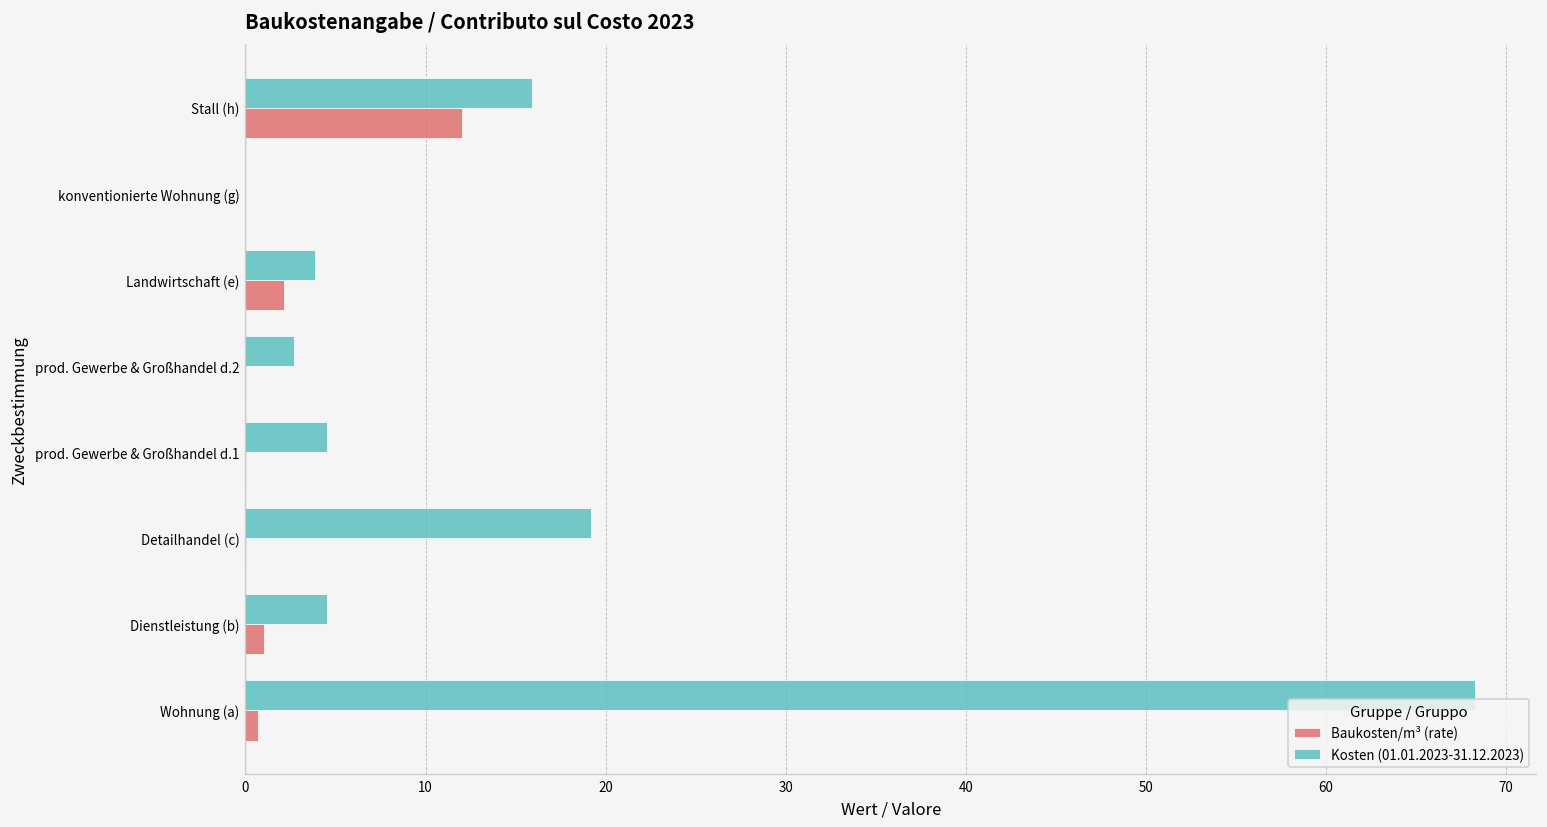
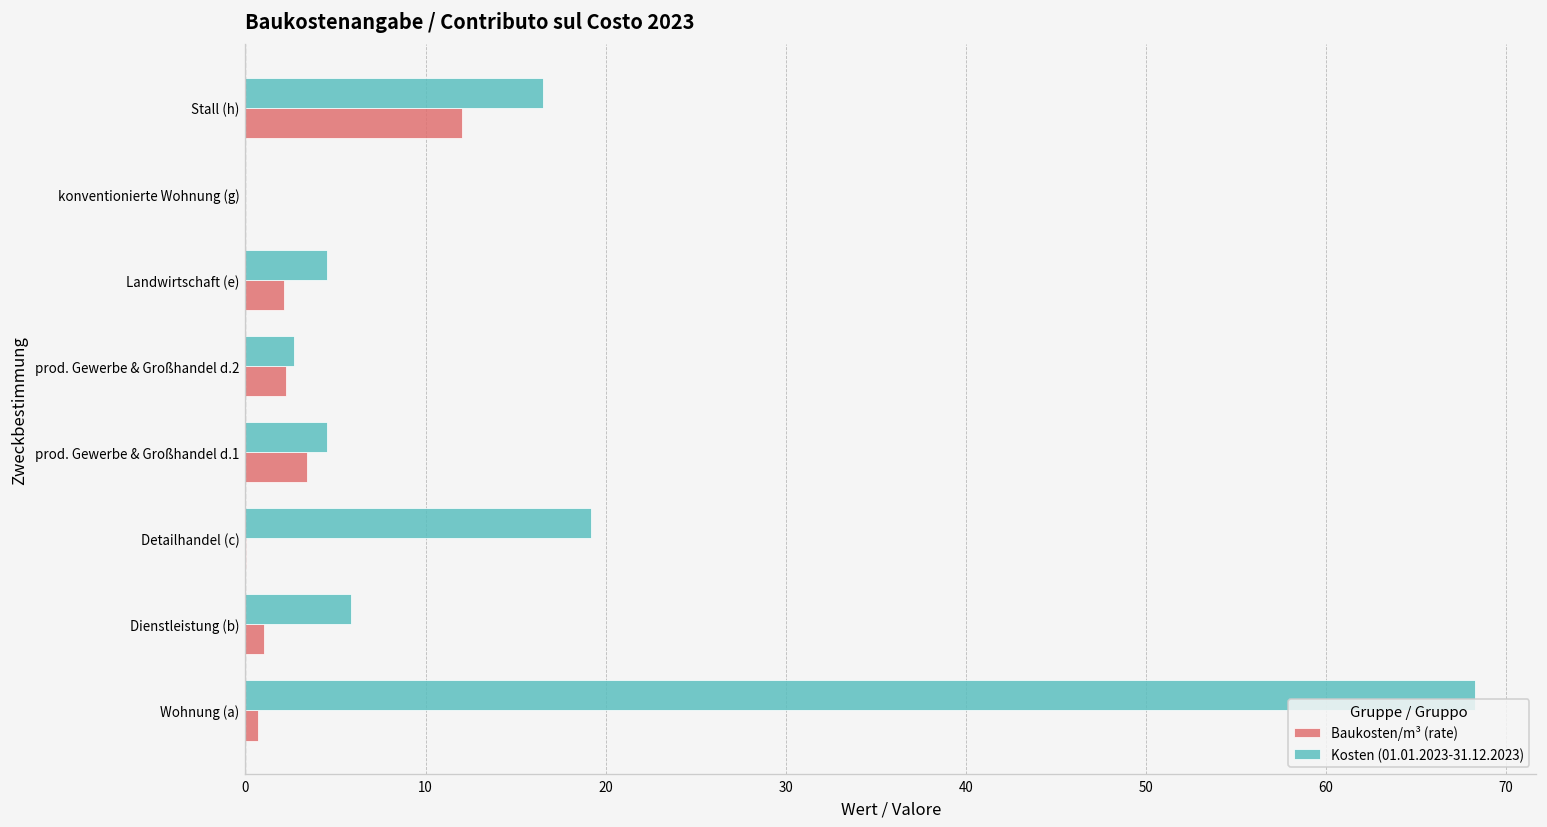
  {
    "Baukosten/m³ (rate)": {
      "Stall (h)": 12.0,
      "konventionierte Wohnung (g)": 0.0,
      "Landwirtschaft (e)": 2.1,
-     "prod. Gewerbe & Großhandel d.2": 0.0,
-     "prod. Gewerbe & Großhandel d.1": 0.0,
+     "prod. Gewerbe & Großhandel d.2": 2.3,
+     "prod. Gewerbe & Großhandel d.1": 3.4,
      "Dienstleistung (b)": 1.0,
      "Wohnung (a)": 0.7
    },
    "Kosten (01.01.2023-31.12.2023)": {
-     "Stall (h)": 15.9,
+     "Stall (h)": 16.5,
      "konventionierte Wohnung (g)": 0.0,
-     "Landwirtschaft (e)": 3.9,
+     "Landwirtschaft (e)": 4.6,
      "prod. Gewerbe & Großhandel d.2": 2.7,
      "prod. Gewerbe & Großhandel d.1": 4.6,
      "Detailhandel (c)": 19.2,
-     "Dienstleistung (b)": 4.6,
+     "Dienstleistung (b)": 5.9,
      "Wohnung (a)": 68.3
    }
  }
